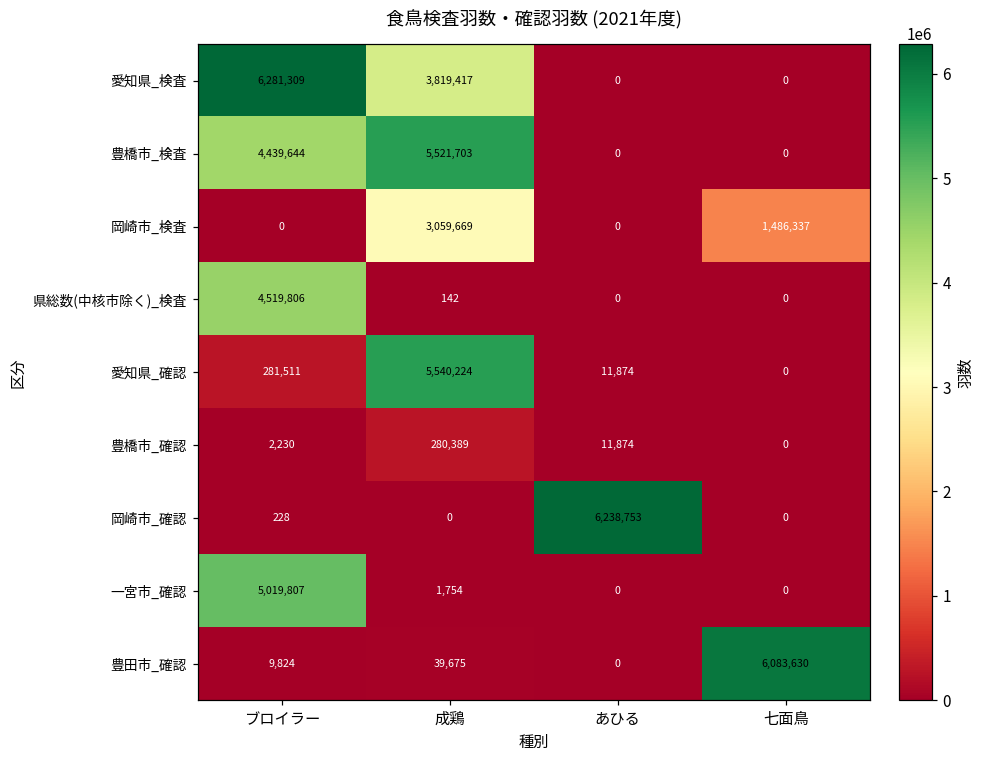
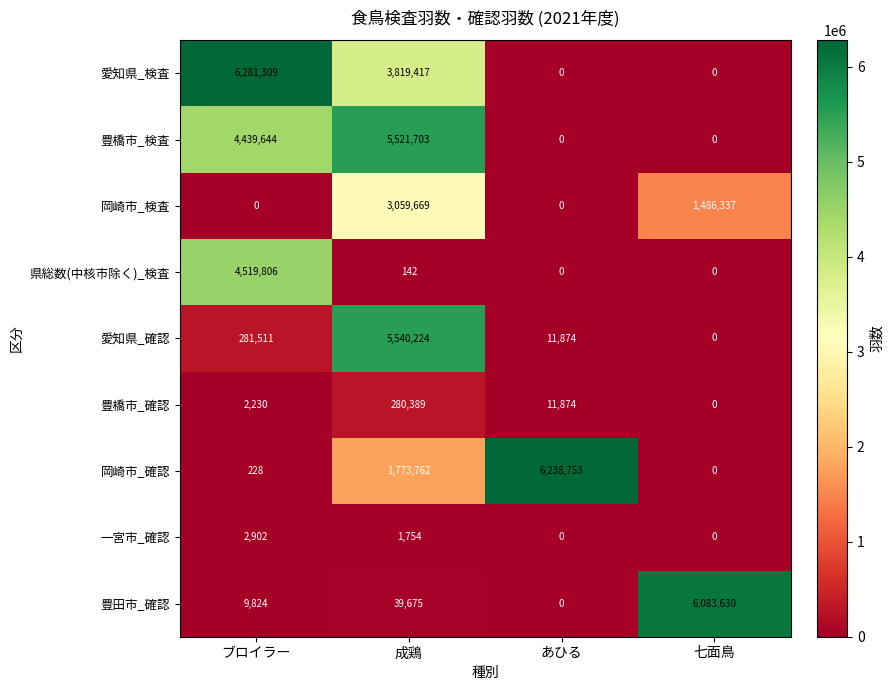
  {
    "愛知県_検査": {
      "ブロイラー": "6,281,309",
      "成鶏": "3,819,417",
      "あひる": "0",
      "七面鳥": "0"
    },
    "豊橋市_検査": {
      "ブロイラー": "4,439,644",
      "成鶏": "5,521,703",
      "あひる": "0",
      "七面鳥": "0"
    },
    "岡崎市_検査": {
      "ブロイラー": "0",
      "成鶏": "3,059,669",
      "あひる": "0",
      "七面鳥": "1,486,337"
    },
    "県総数(中核市除く)_検査": {
      "ブロイラー": "4,519,806",
      "成鶏": "142",
      "あひる": "0",
      "七面鳥": "0"
    },
    "愛知県_確認": {
      "ブロイラー": "281,511",
      "成鶏": "5,540,224",
      "あひる": "11,874",
      "七面鳥": "0"
    },
    "豊橋市_確認": {
      "ブロイラー": "2,230",
      "成鶏": "280,389",
      "あひる": "11,874",
      "七面鳥": "0"
    },
    "岡崎市_確認": {
      "ブロイラー": "228",
-     "成鶏": "0",
+     "成鶏": "1,773,762",
      "あひる": "6,238,753",
      "七面鳥": "0"
    },
    "一宮市_確認": {
-     "ブロイラー": "5,019,807",
+     "ブロイラー": "2,902",
      "成鶏": "1,754",
      "あひる": "0",
      "七面鳥": "0"
    },
    "豊田市_確認": {
      "ブロイラー": "9,824",
      "成鶏": "39,675",
      "あひる": "0",
      "七面鳥": "6,083,630"
    }
  }
